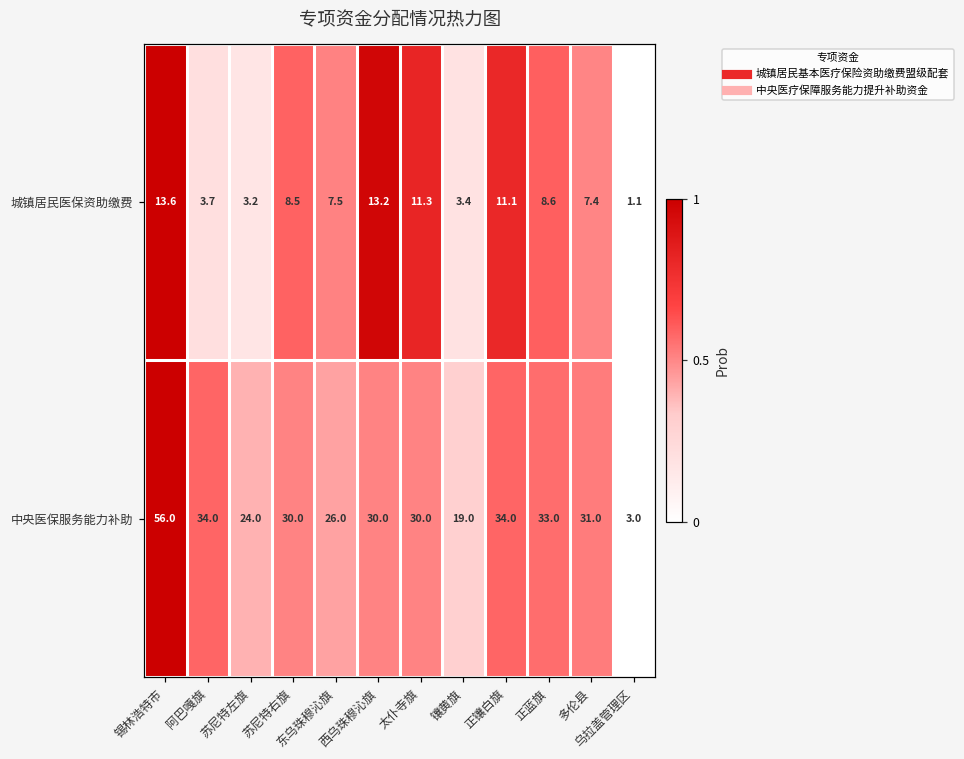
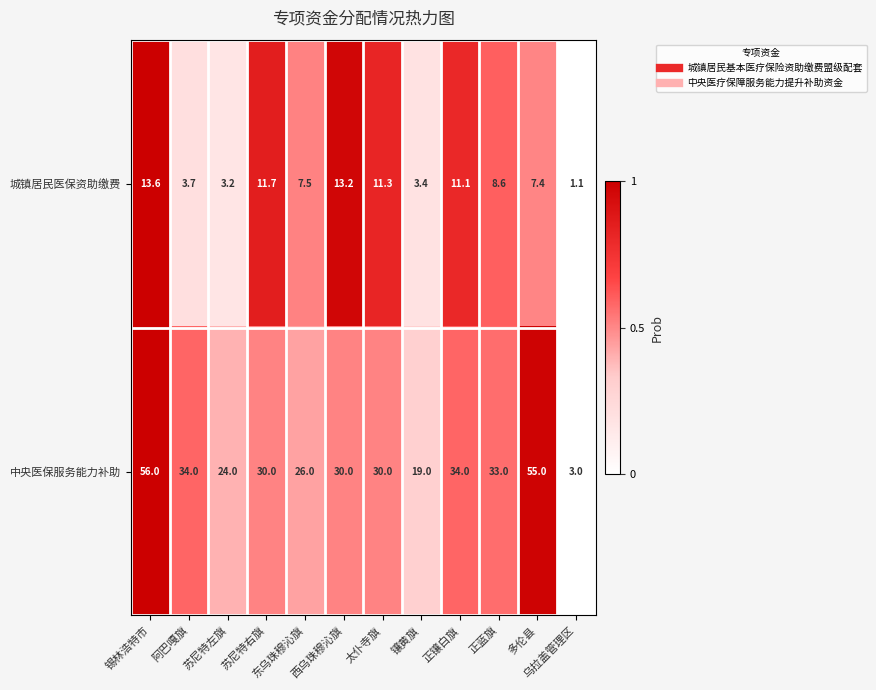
  {
    "城镇居民医保资助缴费": {
      "锡林浩特市": 13.6,
      "阿巴嘎旗": 3.7,
      "苏尼特左旗": 3.2,
-     "苏尼特右旗": 8.5,
+     "苏尼特右旗": 11.7,
      "东乌珠穆沁旗": 7.5,
      "西乌珠穆沁旗": 13.2,
      "太仆寺旗": 11.3,
      "镶黄旗": 3.4,
      "正镶白旗": 11.1,
      "正蓝旗": 8.6,
      "多伦县": 7.4,
      "乌拉盖管理区": 1.1
    },
    "中央医保服务能力补助": {
      "锡林浩特市": 56.0,
      "阿巴嘎旗": 34.0,
      "苏尼特左旗": 24.0,
      "苏尼特右旗": 30.0,
      "东乌珠穆沁旗": 26.0,
      "西乌珠穆沁旗": 30.0,
      "太仆寺旗": 30.0,
      "镶黄旗": 19.0,
      "正镶白旗": 34.0,
      "正蓝旗": 33.0,
-     "多伦县": 31.0,
+     "多伦县": 55.0,
      "乌拉盖管理区": 3.0
    }
  }
